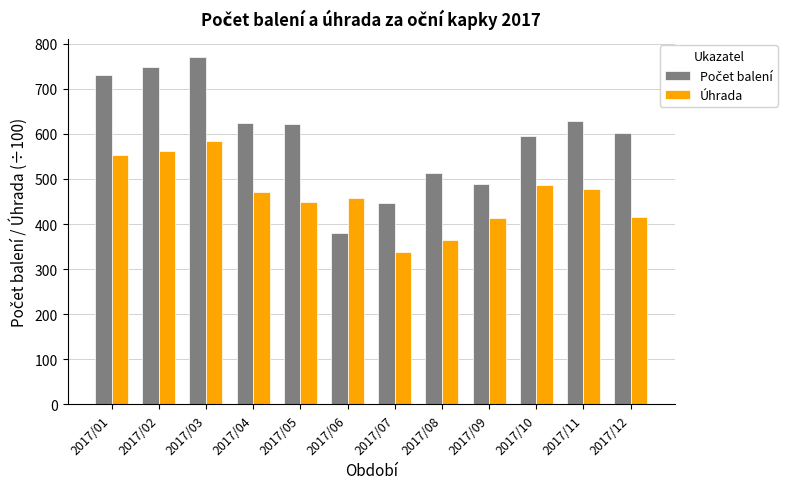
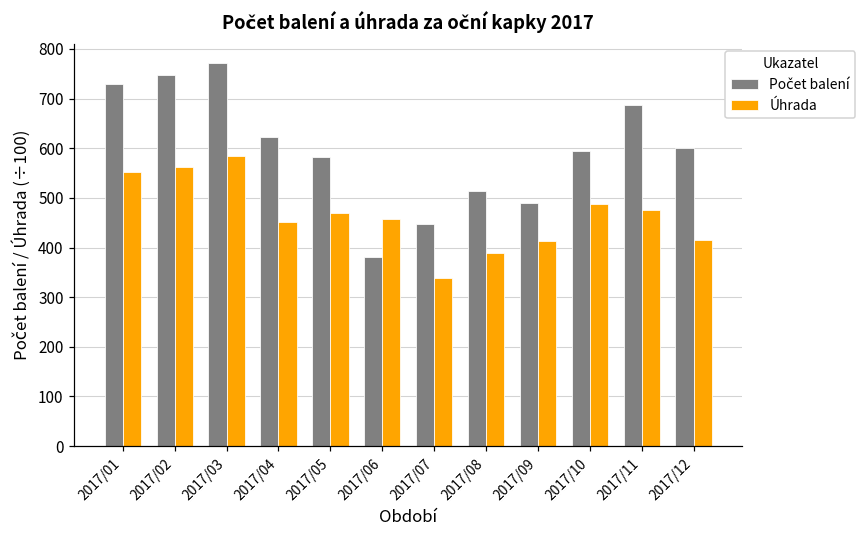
  {
    "Počet balení": {
      "2017/01": 730,
      "2017/02": 750,
      "2017/03": 770,
      "2017/04": 620,
-     "2017/05": 620,
+     "2017/05": 580,
      "2017/06": 380,
      "2017/07": 450,
      "2017/08": 510,
      "2017/09": 490,
      "2017/10": 590,
-     "2017/11": 630,
+     "2017/11": 690,
      "2017/12": 600
    },
    "Úhrada": {
      "2017/01": 550,
      "2017/02": 560,
      "2017/03": 580,
-     "2017/04": 470,
-     "2017/05": 450,
+     "2017/04": 450,
+     "2017/05": 470,
      "2017/06": 460,
      "2017/07": 340,
-     "2017/08": 370,
+     "2017/08": 390,
      "2017/09": 410,
      "2017/10": 490,
      "2017/11": 480,
      "2017/12": 420
    }
  }
